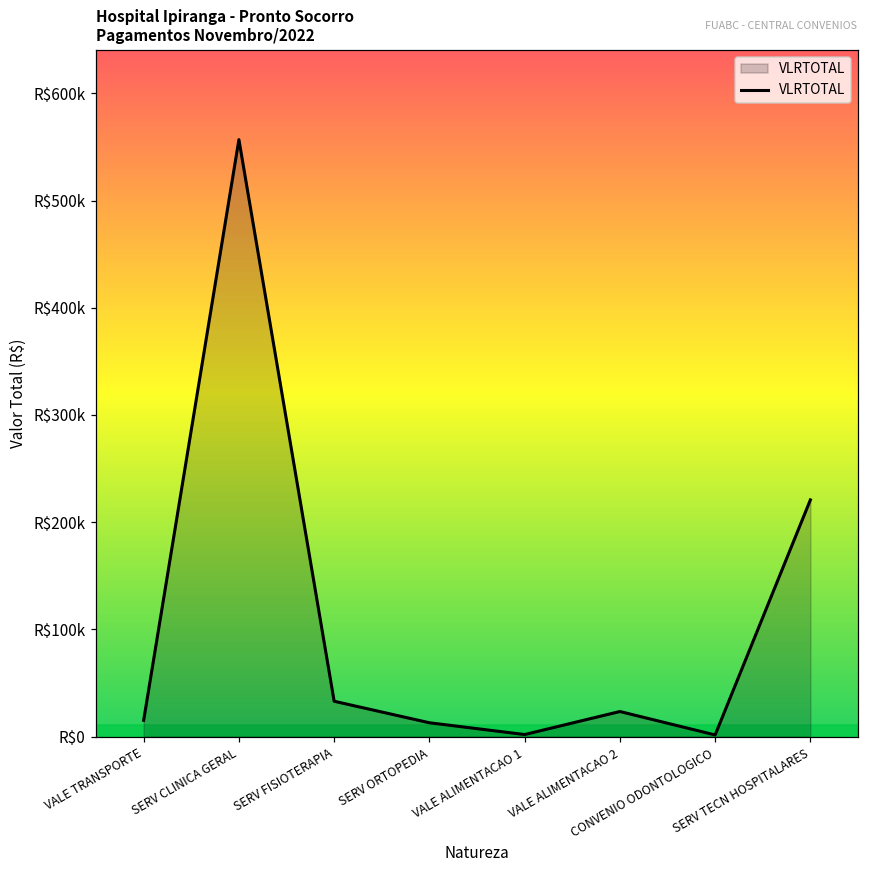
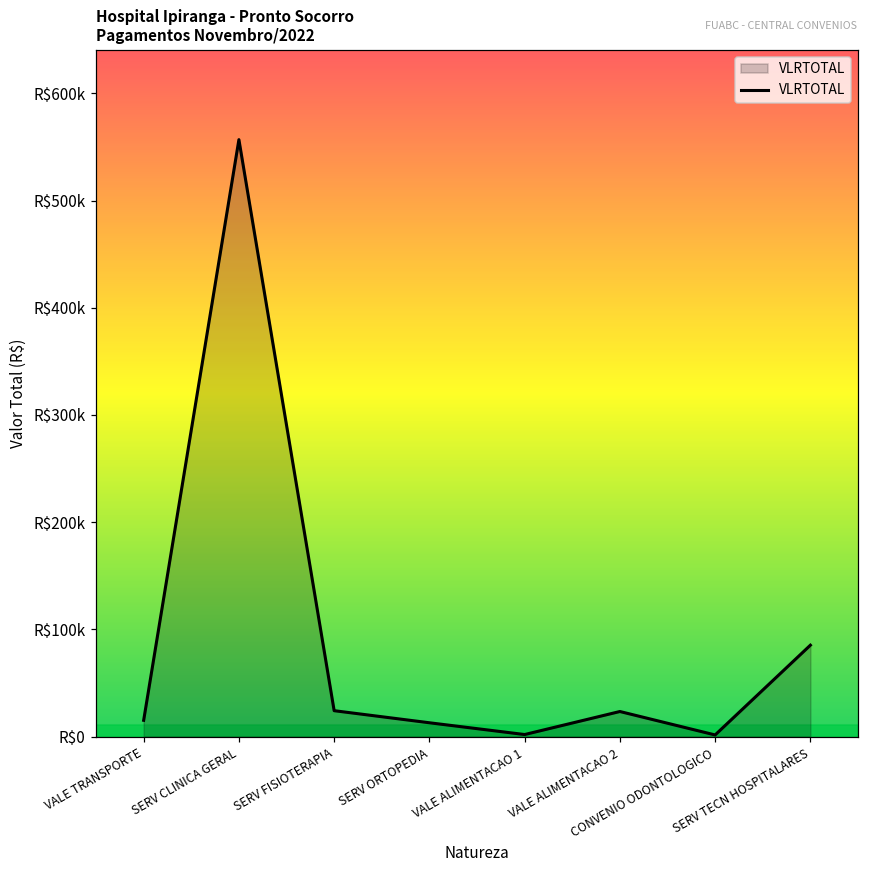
  {
    "VALE TRANSPORTE": "R$20000",
    "SERV CLINICA GERAL": "R$560000",
-   "SERV FISIOTERAPIA": "R$30000",
+   "SERV FISIOTERAPIA": "R$20000",
    "SERV ORTOPEDIA": "R$10000",
    "VALE ALIMENTACAO 2": "R$20000",
-   "SERV TECN HOSPITALARES": "R$220000"
+   "SERV TECN HOSPITALARES": "R$90000"
  }
